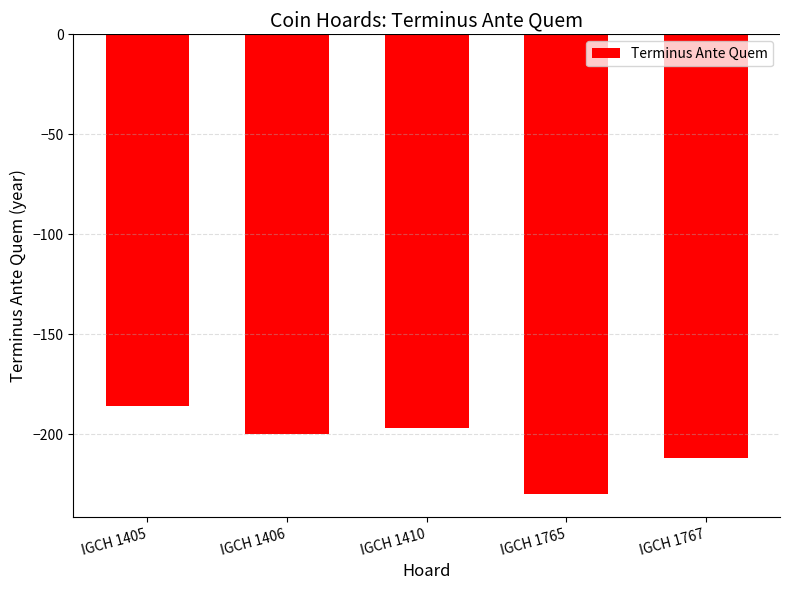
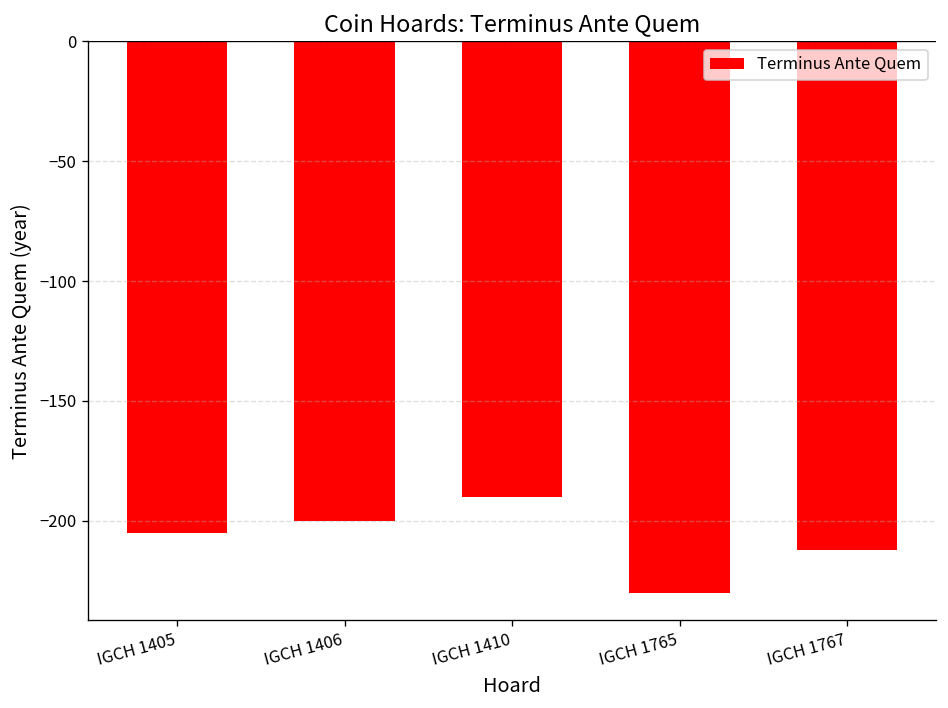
  {
-   "IGCH 1405": -186,
+   "IGCH 1405": -205,
    "IGCH 1406": -200,
-   "IGCH 1410": -197,
+   "IGCH 1410": -190,
    "IGCH 1765": -230,
    "IGCH 1767": -212
  }
